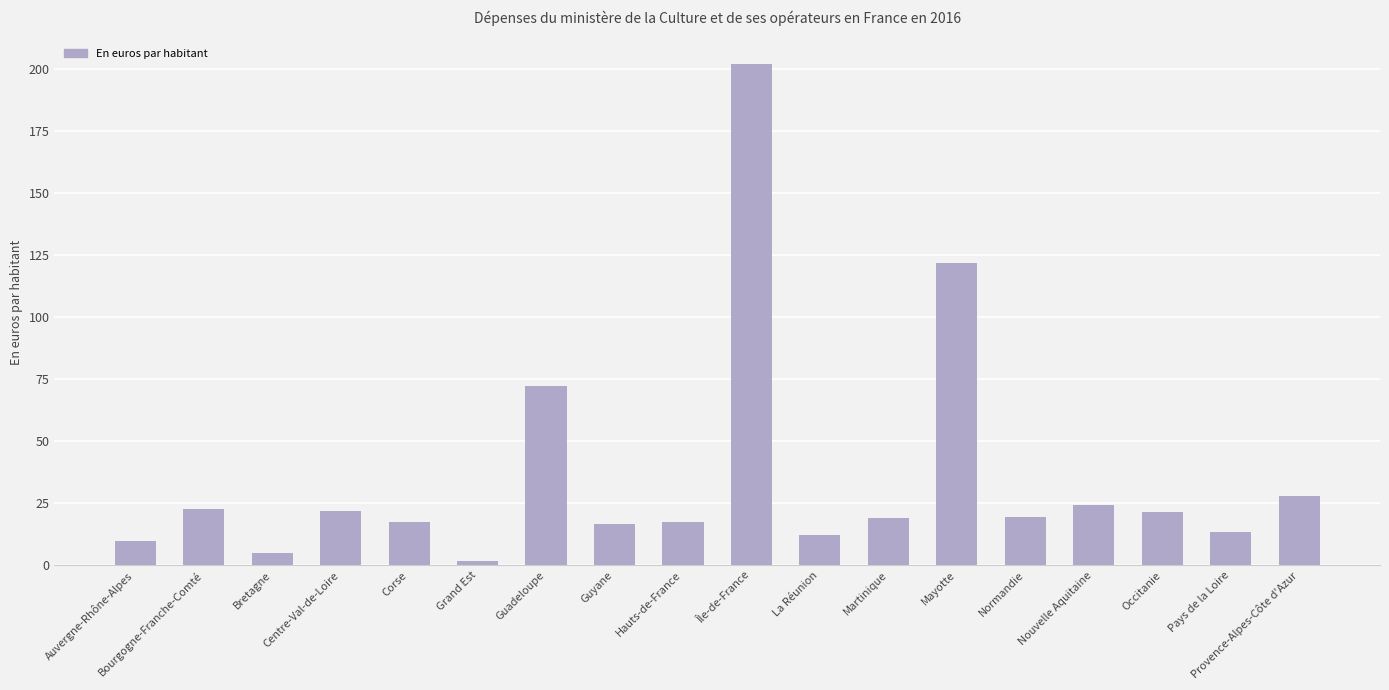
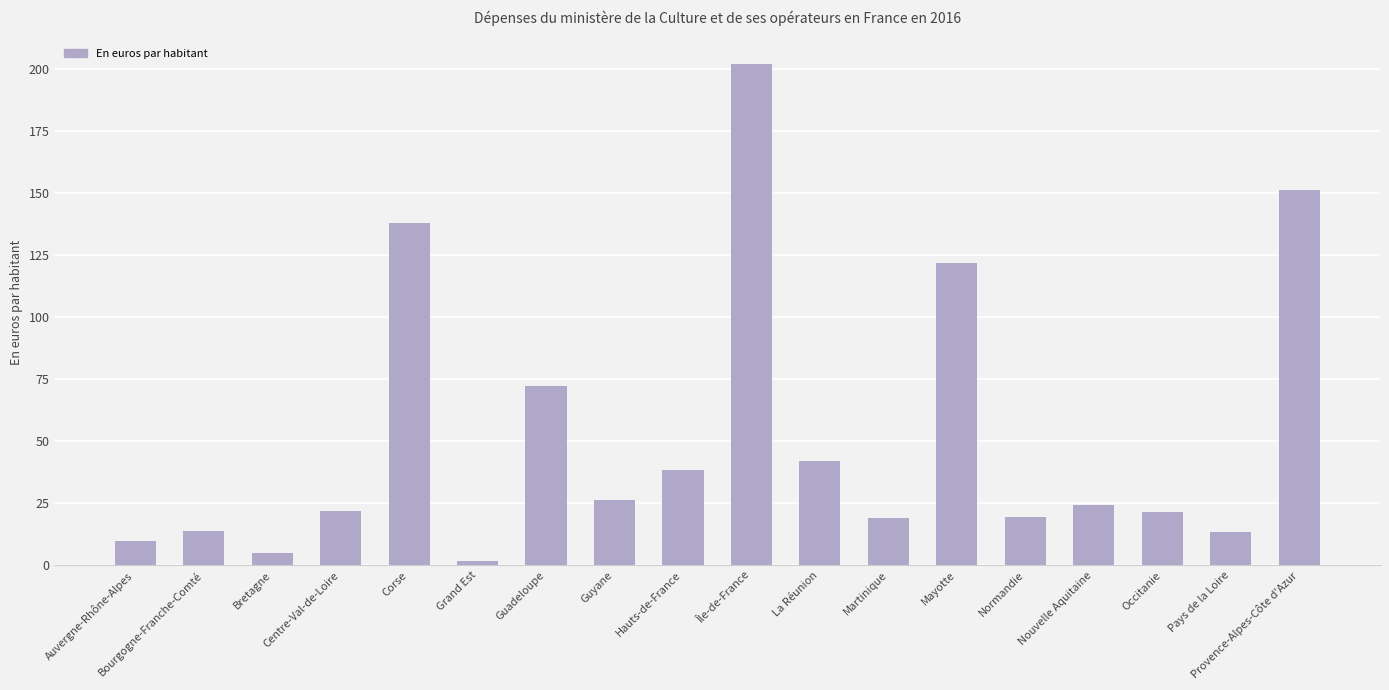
  {
    "Auvergne-Rhône-Alpes": 10,
-   "Bourgogne-Franche-Comté": 23,
+   "Bourgogne-Franche-Comté": 14,
    "Bretagne": 5,
    "Centre-Val-de-Loire": 22,
-   "Corse": 18,
+   "Corse": 138,
    "Grand Est": 2,
    "Guadeloupe": 72,
-   "Guyane": 17,
-   "Hauts-de-France": 18,
+   "Guyane": 26,
+   "Hauts-de-France": 39,
    "Île-de-France": 202,
-   "La Réunion": 12,
+   "La Réunion": 42,
    "Martinique": 19,
    "Mayotte": 122,
    "Normandie": 19,
    "Nouvelle Aquitaine": 24,
    "Occitanie": 22,
    "Pays de la Loire": 13,
-   "Provence-Alpes-Côte d'Azur": 28
+   "Provence-Alpes-Côte d'Azur": 151
  }
